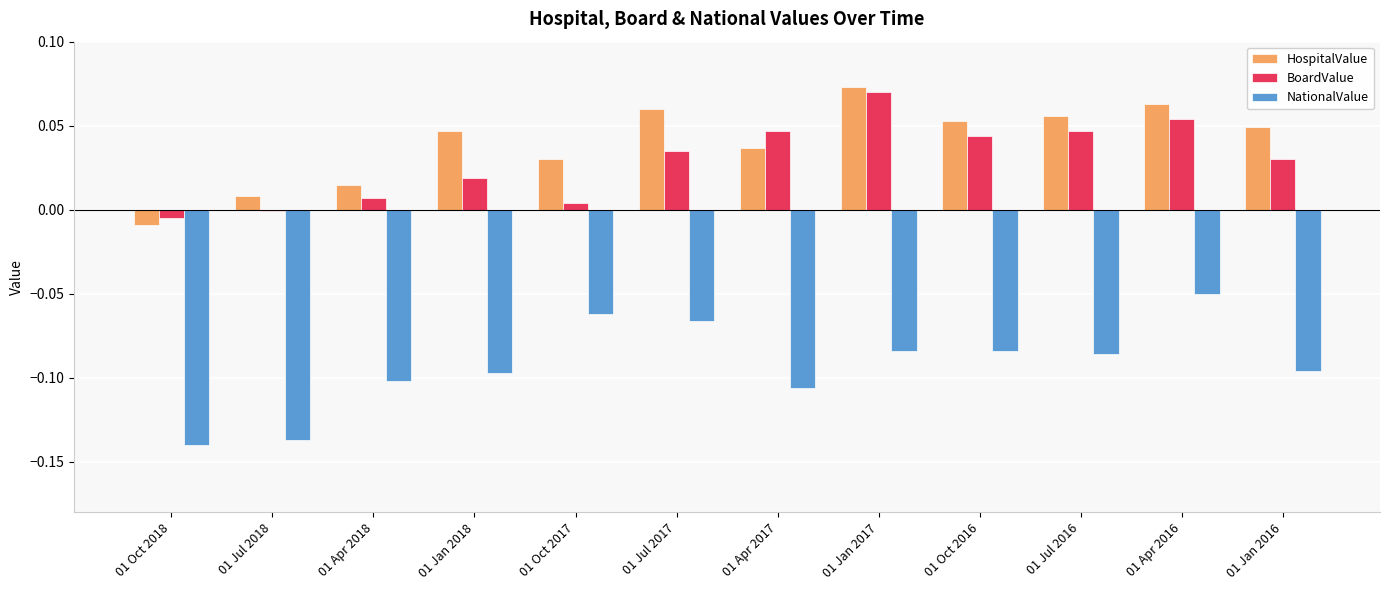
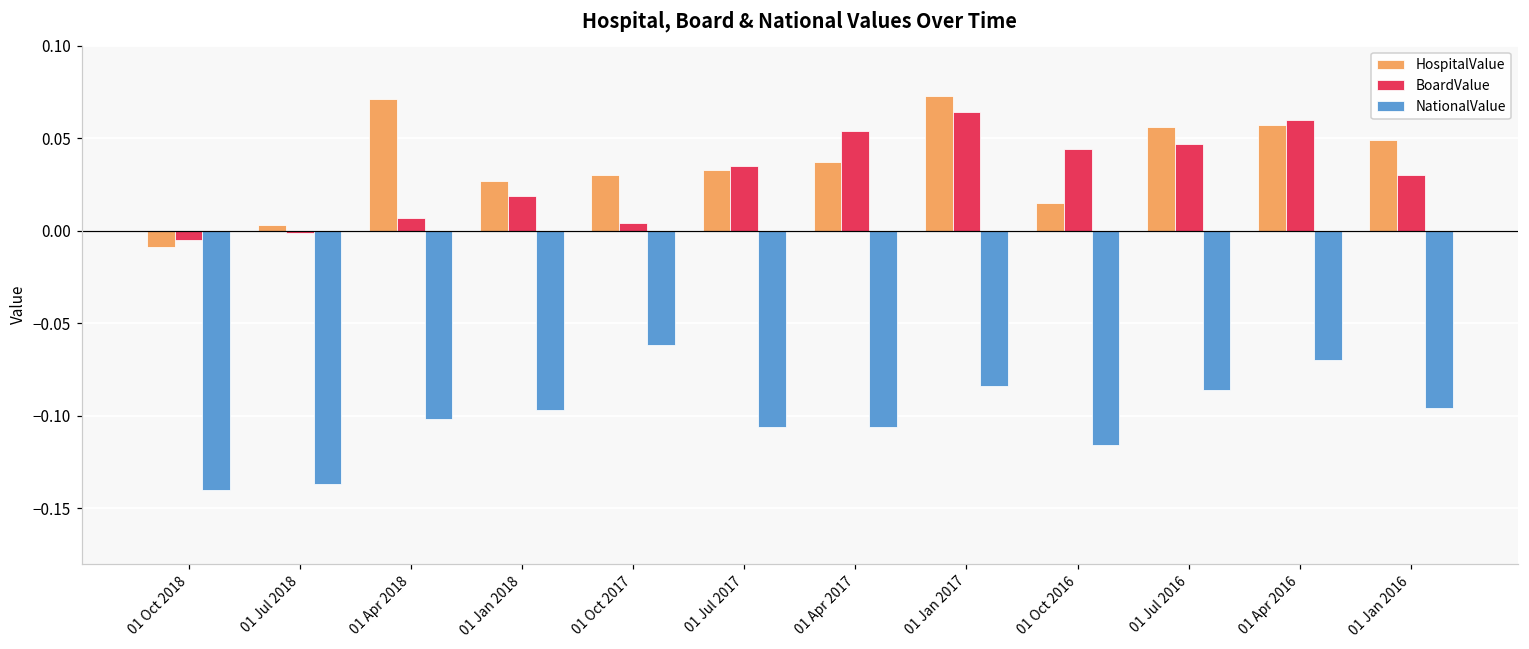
  {
    "HospitalValue": {
      "01 Oct 2018": -0.009,
-     "01 Jul 2018": 0.008,
-     "01 Apr 2018": 0.015,
-     "01 Jan 2018": 0.047,
+     "01 Jul 2018": 0.003,
+     "01 Apr 2018": 0.071,
+     "01 Jan 2018": 0.027,
      "01 Oct 2017": 0.030,
-     "01 Jul 2017": 0.060,
+     "01 Jul 2017": 0.033,
      "01 Apr 2017": 0.037,
      "01 Jan 2017": 0.073,
-     "01 Oct 2016": 0.053,
+     "01 Oct 2016": 0.015,
      "01 Jul 2016": 0.056,
-     "01 Apr 2016": 0.063,
+     "01 Apr 2016": 0.057,
      "01 Jan 2016": 0.049
    },
    "BoardValue": {
      "01 Oct 2018": -0.005,
      "01 Apr 2018": 0.007,
      "01 Jan 2018": 0.019,
      "01 Oct 2017": 0.004,
      "01 Jul 2017": 0.035,
-     "01 Apr 2017": 0.047,
-     "01 Jan 2017": 0.070,
+     "01 Apr 2017": 0.054,
+     "01 Jan 2017": 0.064,
      "01 Oct 2016": 0.044,
      "01 Jul 2016": 0.047,
-     "01 Apr 2016": 0.054,
+     "01 Apr 2016": 0.060,
      "01 Jan 2016": 0.030
    },
    "NationalValue": {
      "01 Oct 2018": -0.140,
      "01 Jul 2018": -0.137,
      "01 Apr 2018": -0.102,
      "01 Jan 2018": -0.097,
      "01 Oct 2017": -0.062,
-     "01 Jul 2017": -0.066,
+     "01 Jul 2017": -0.106,
      "01 Apr 2017": -0.106,
      "01 Jan 2017": -0.084,
-     "01 Oct 2016": -0.084,
+     "01 Oct 2016": -0.116,
      "01 Jul 2016": -0.086,
-     "01 Apr 2016": -0.05,
+     "01 Apr 2016": -0.07,
      "01 Jan 2016": -0.096
    }
  }
